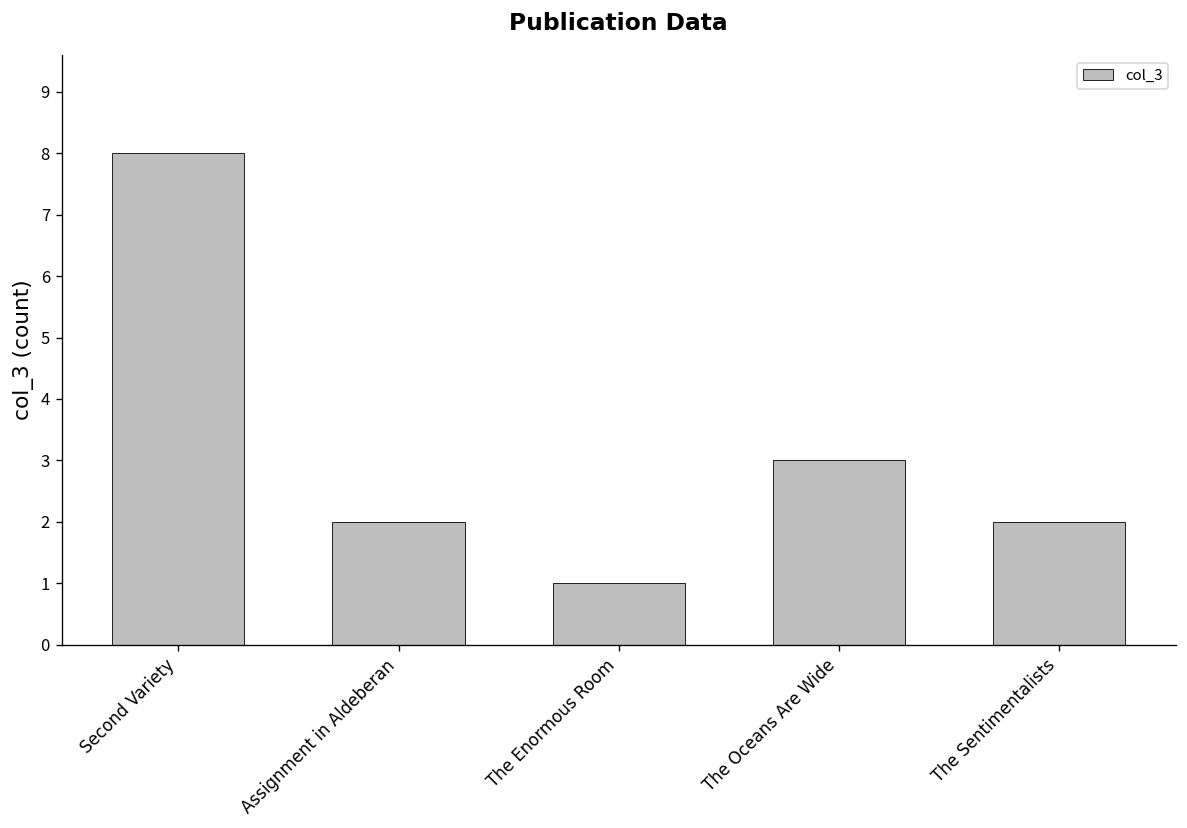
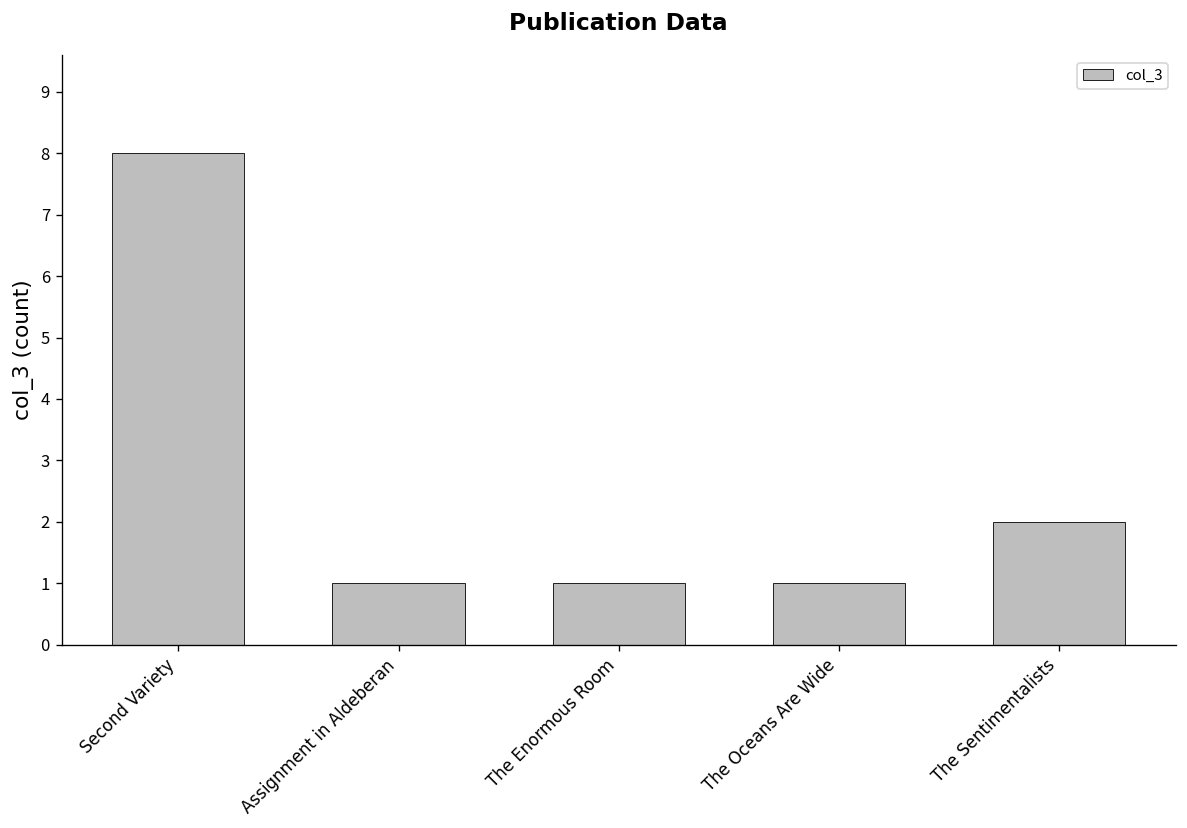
  {
    "Second Variety": 8,
-   "Assignment in Aldeberan": 2,
+   "Assignment in Aldeberan": 1,
    "The Enormous Room": 1,
-   "The Oceans Are Wide": 3,
+   "The Oceans Are Wide": 1,
    "The Sentimentalists": 2
  }
